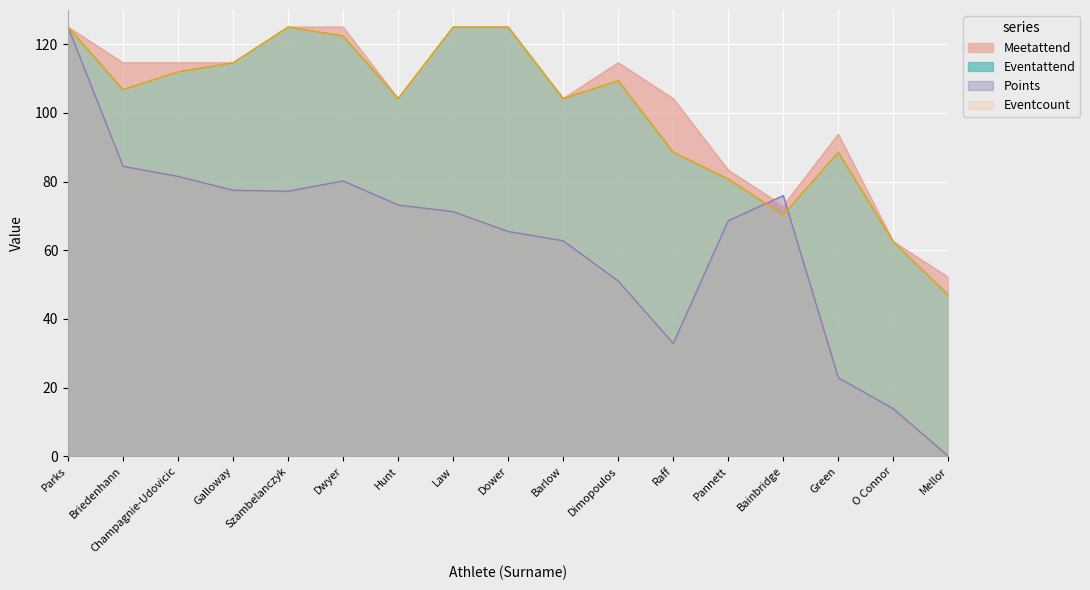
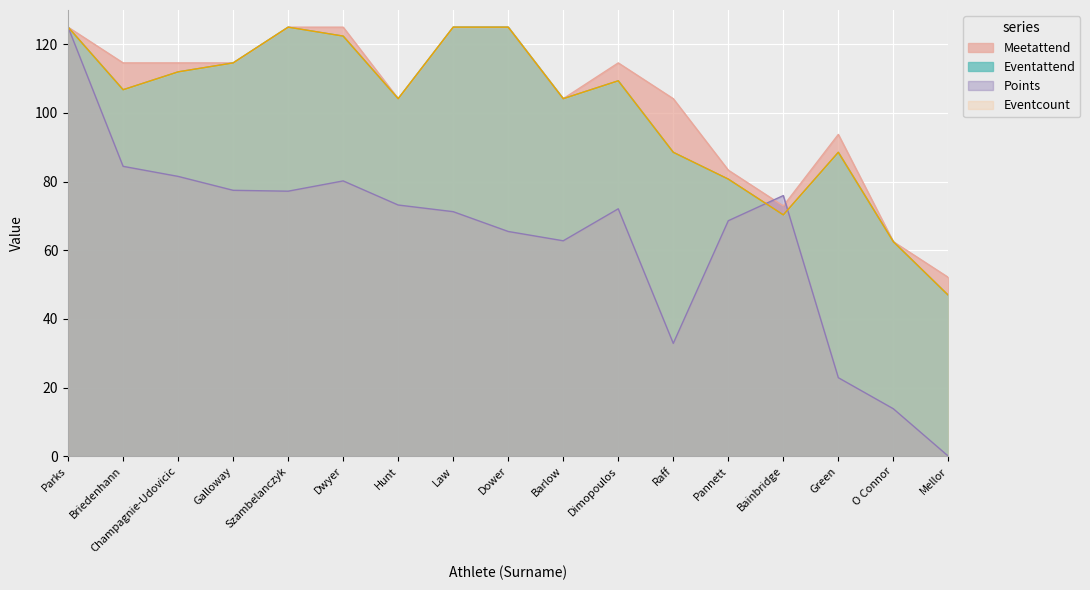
  {
    "Points": {
      "Briedenhann": 84,
      "Champagnie-Udovicic": 82,
      "Galloway": 77,
      "Szambelanczyk": 77,
      "Dwyer": 80,
      "Hunt": 73,
      "Law": 71,
      "Dower": 65,
      "Barlow": 63,
-     "Dimopoulos": 51,
+     "Dimopoulos": 72,
      "Raff": 33,
      "Pannett": 69,
      "Bainbridge": 76,
      "Green": 23,
      "O Connor": 14,
      "Mellor": 0
    }
  }
